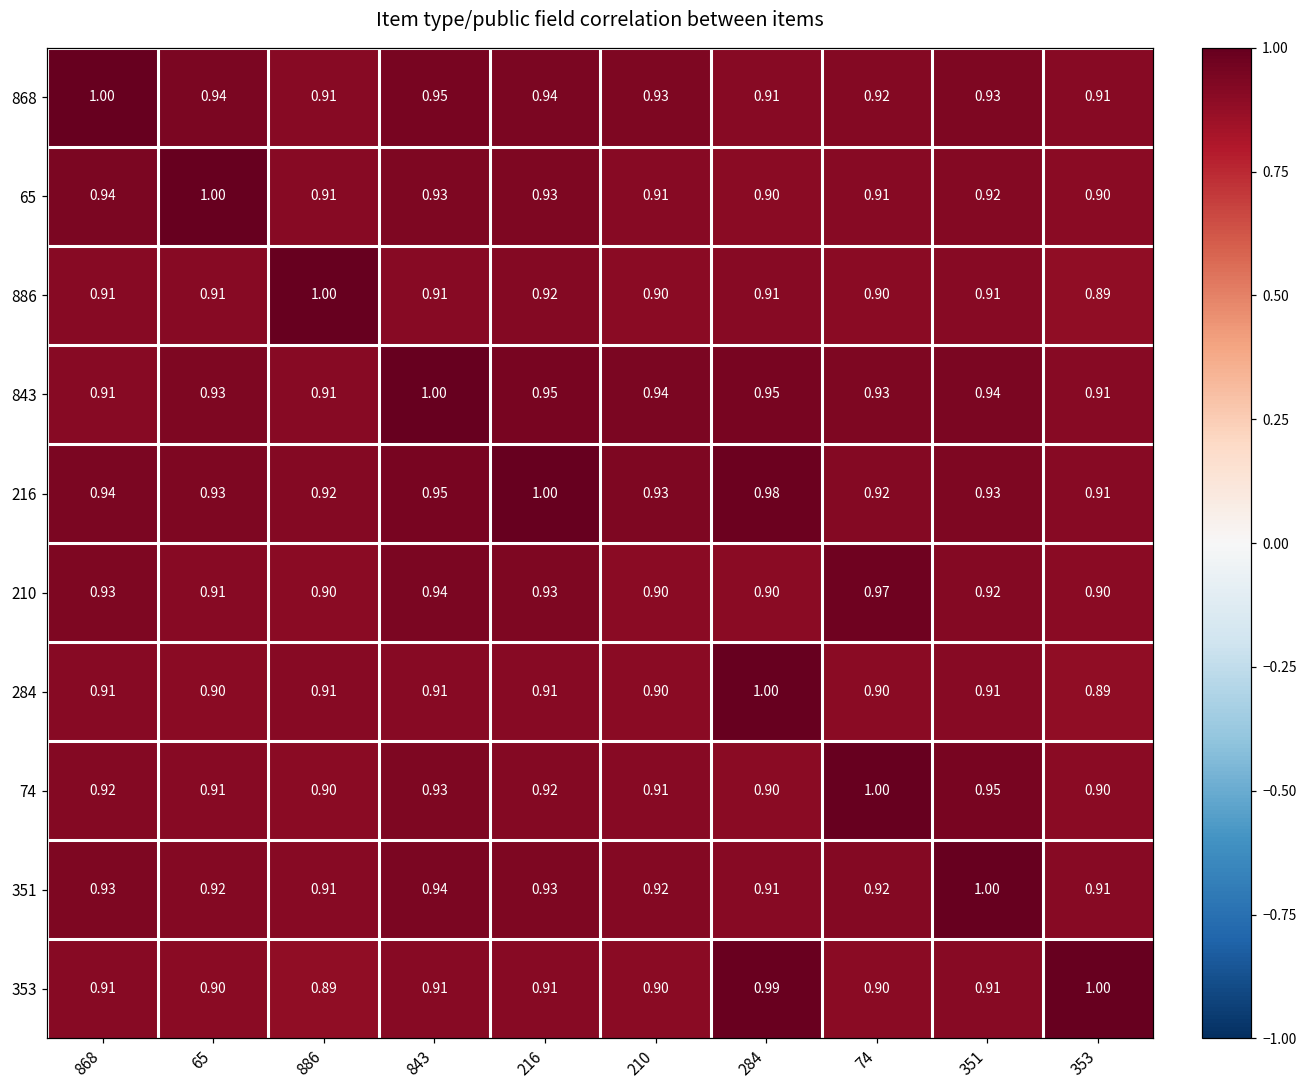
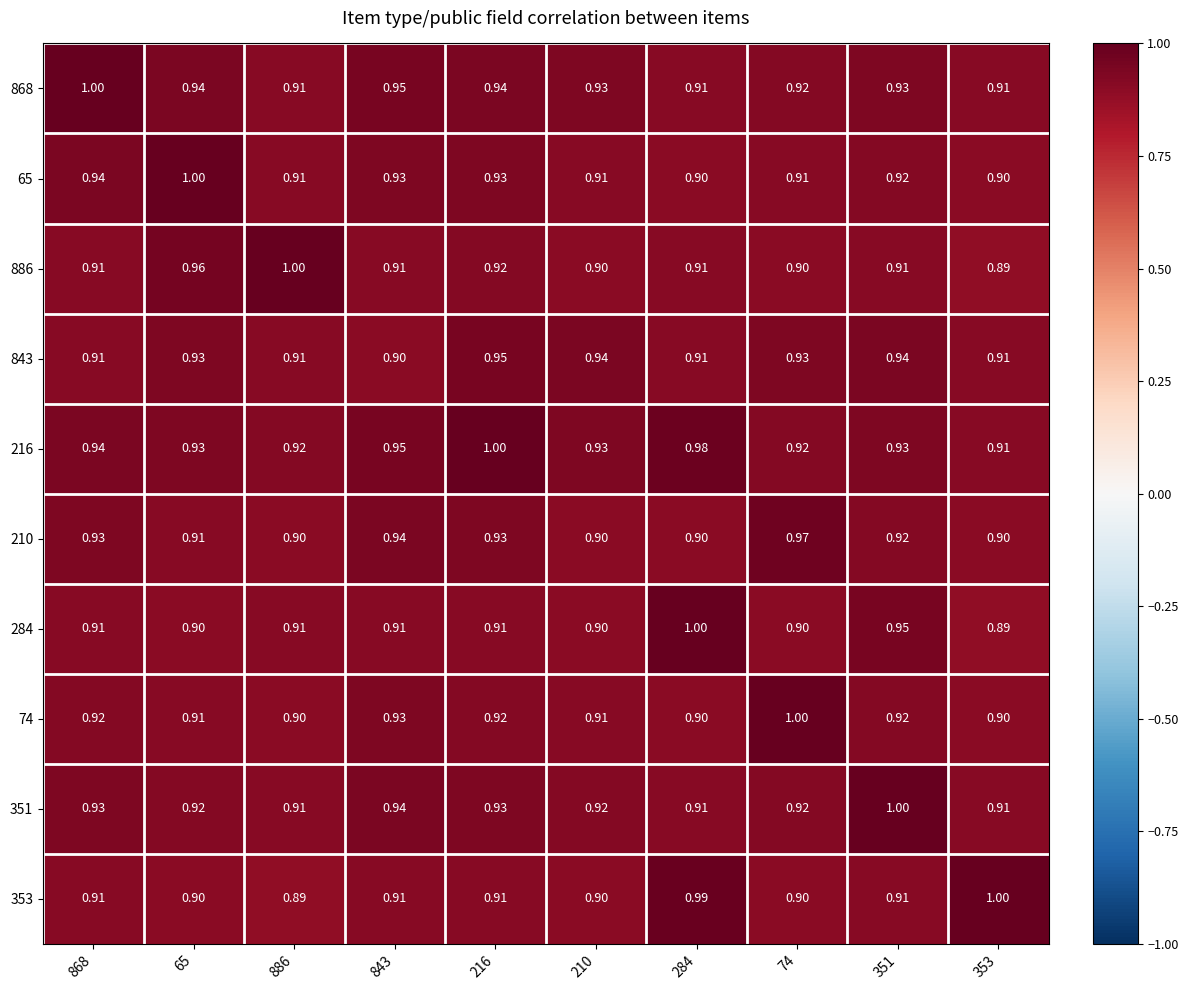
  {
    "868": {
      "868": 1.00,
      "65": 0.94,
      "886": 0.91,
      "843": 0.95,
      "216": 0.94,
      "210": 0.93,
      "284": 0.91,
      "74": 0.92,
      "351": 0.93,
      "353": 0.91
    },
    "65": {
      "868": 0.94,
      "65": 1.00,
      "886": 0.91,
      "843": 0.93,
      "216": 0.93,
      "210": 0.91,
      "284": 0.90,
      "74": 0.91,
      "351": 0.92,
      "353": 0.90
    },
    "886": {
      "868": 0.91,
-     "65": 0.91,
+     "65": 0.96,
      "886": 1.00,
      "843": 0.91,
      "216": 0.92,
      "210": 0.90,
      "284": 0.91,
      "74": 0.90,
      "351": 0.91,
      "353": 0.89
    },
    "843": {
      "868": 0.91,
      "65": 0.93,
      "886": 0.91,
-     "843": 1.00,
+     "843": 0.90,
      "216": 0.95,
      "210": 0.94,
-     "284": 0.95,
+     "284": 0.91,
      "74": 0.93,
      "351": 0.94,
      "353": 0.91
    },
    "216": {
      "868": 0.94,
      "65": 0.93,
      "886": 0.92,
      "843": 0.95,
      "216": 1.00,
      "210": 0.93,
      "284": 0.98,
      "74": 0.92,
      "351": 0.93,
      "353": 0.91
    },
    "210": {
      "868": 0.93,
      "65": 0.91,
      "886": 0.90,
      "843": 0.94,
      "216": 0.93,
      "210": 0.90,
      "284": 0.90,
      "74": 0.97,
      "351": 0.92,
      "353": 0.90
    },
    "284": {
      "868": 0.91,
      "65": 0.90,
      "886": 0.91,
      "843": 0.91,
      "216": 0.91,
      "210": 0.90,
      "284": 1.00,
      "74": 0.90,
-     "351": 0.91,
+     "351": 0.95,
      "353": 0.89
    },
    "74": {
      "868": 0.92,
      "65": 0.91,
      "886": 0.90,
      "843": 0.93,
      "216": 0.92,
      "210": 0.91,
      "284": 0.90,
      "74": 1.00,
-     "351": 0.95,
+     "351": 0.92,
      "353": 0.90
    },
    "351": {
      "868": 0.93,
      "65": 0.92,
      "886": 0.91,
      "843": 0.94,
      "216": 0.93,
      "210": 0.92,
      "284": 0.91,
      "74": 0.92,
      "351": 1.00,
      "353": 0.91
    },
    "353": {
      "868": 0.91,
      "65": 0.90,
      "886": 0.89,
      "843": 0.91,
      "216": 0.91,
      "210": 0.90,
      "284": 0.99,
      "74": 0.90,
      "351": 0.91,
      "353": 1.00
    }
  }
